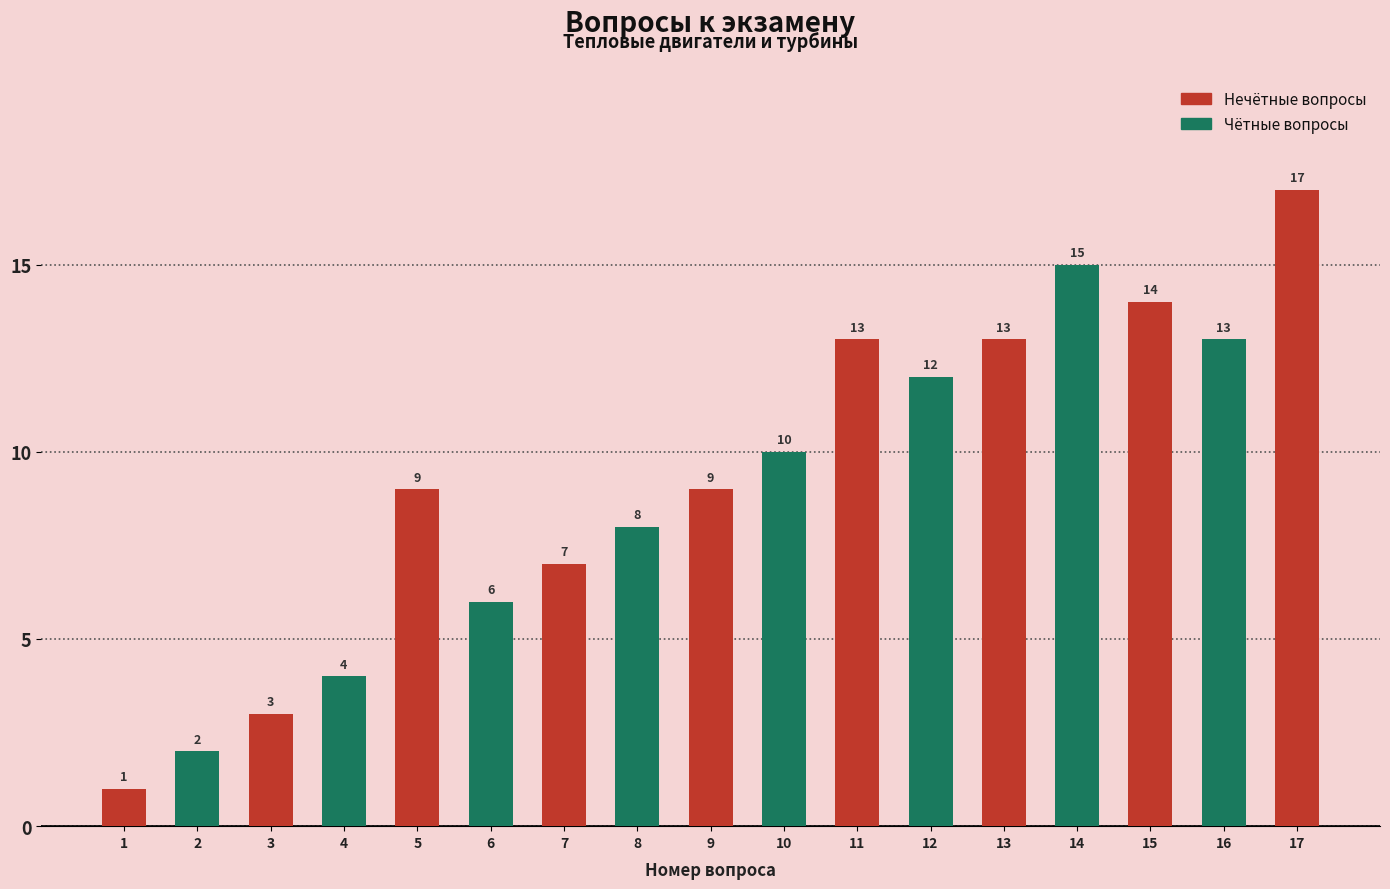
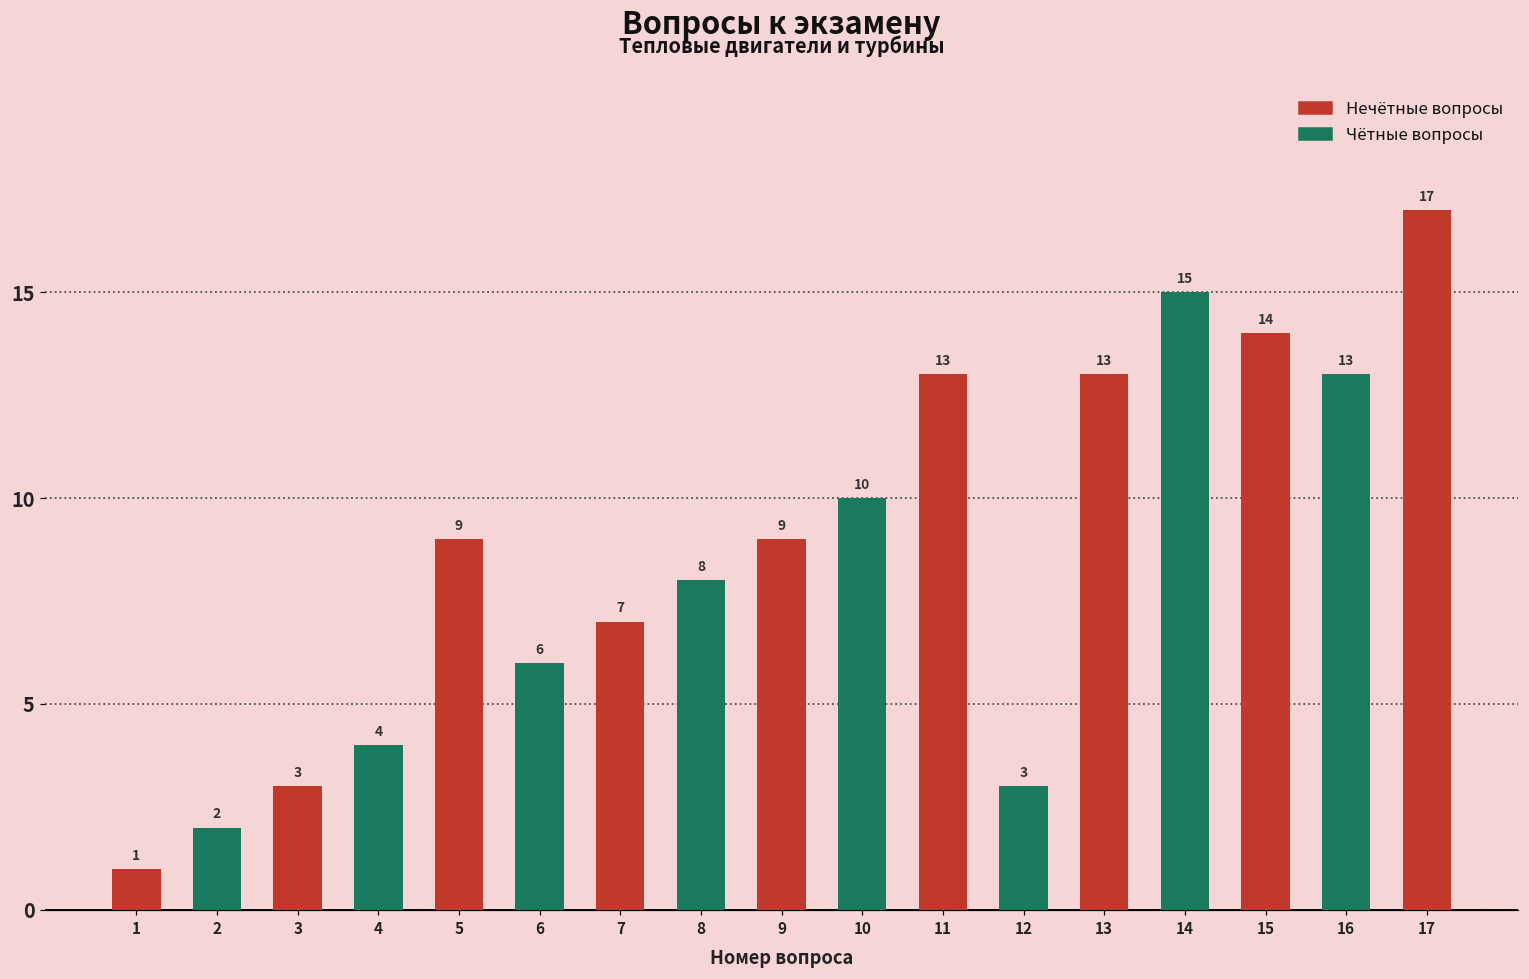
  {
    "1": 1,
    "2": 2,
    "3": 3,
    "4": 4,
    "5": 9,
    "6": 6,
    "7": 7,
    "8": 8,
    "9": 9,
    "10": 10,
    "11": 13,
-   "12": 12,
+   "12": 3,
    "13": 13,
    "14": 15,
    "15": 14,
    "16": 13,
    "17": 17
  }
